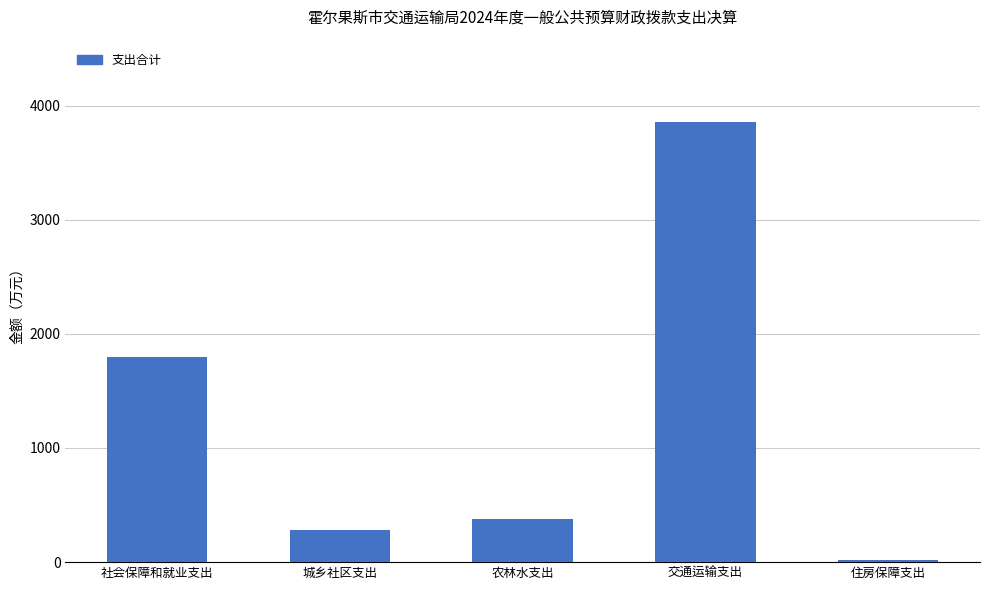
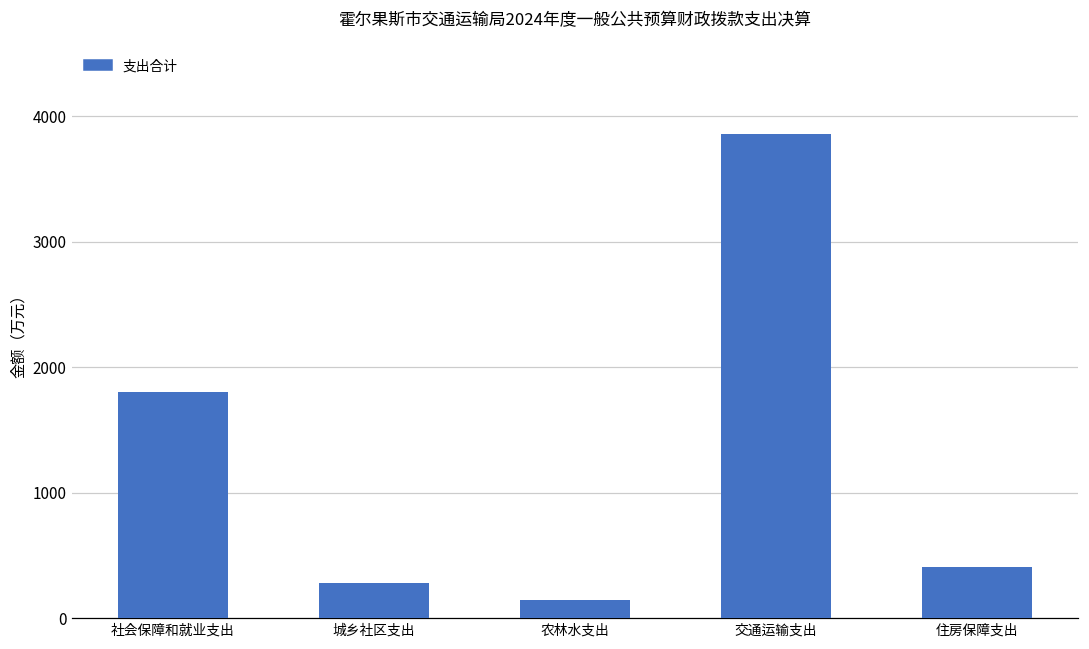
  {
    "社会保障和就业支出": 1800,
    "城乡社区支出": 280,
-   "农林水支出": 380,
+   "农林水支出": 150,
    "交通运输支出": 3860,
-   "住房保障支出": 20
+   "住房保障支出": 410
  }
